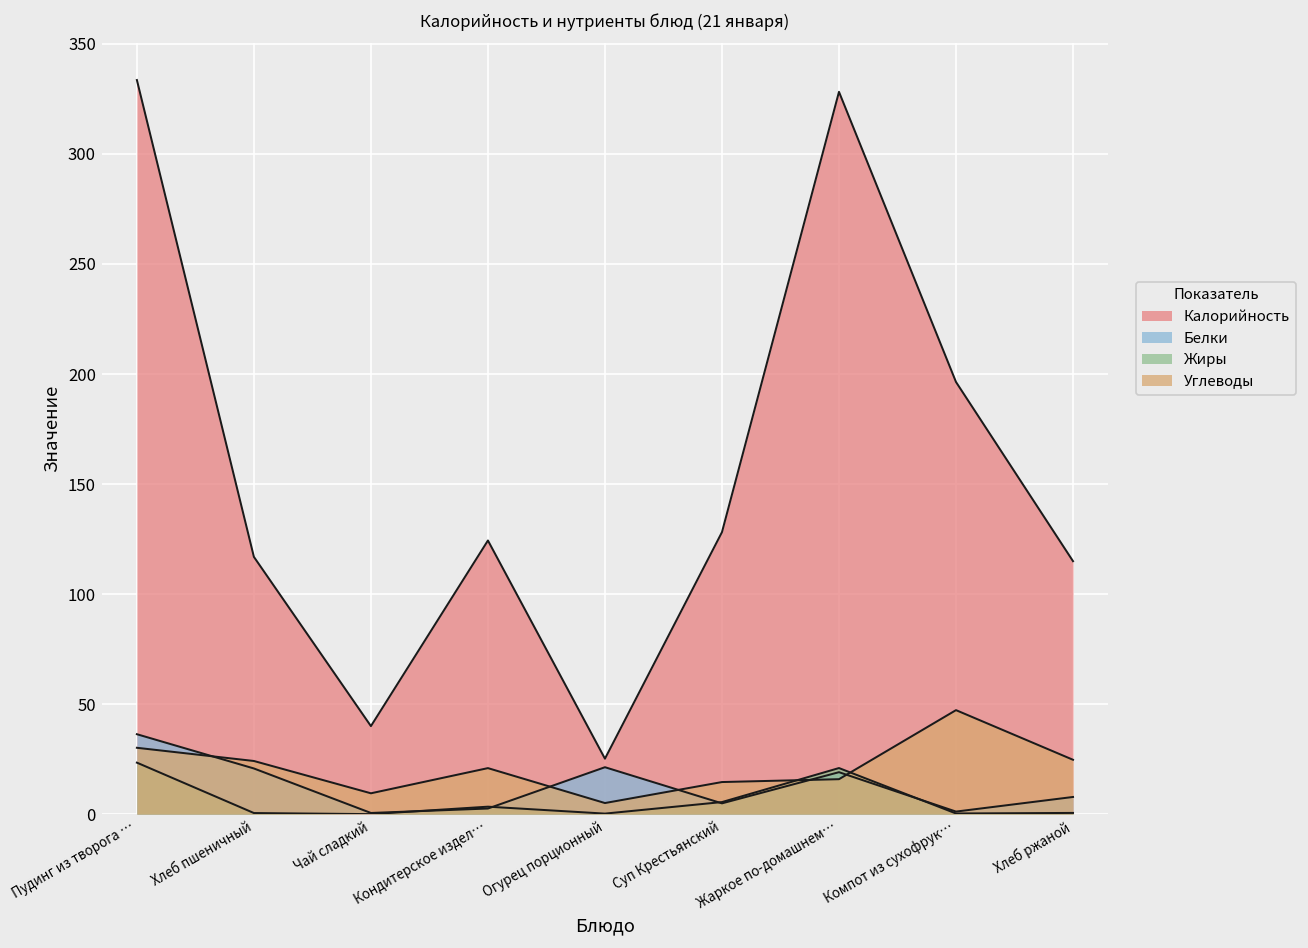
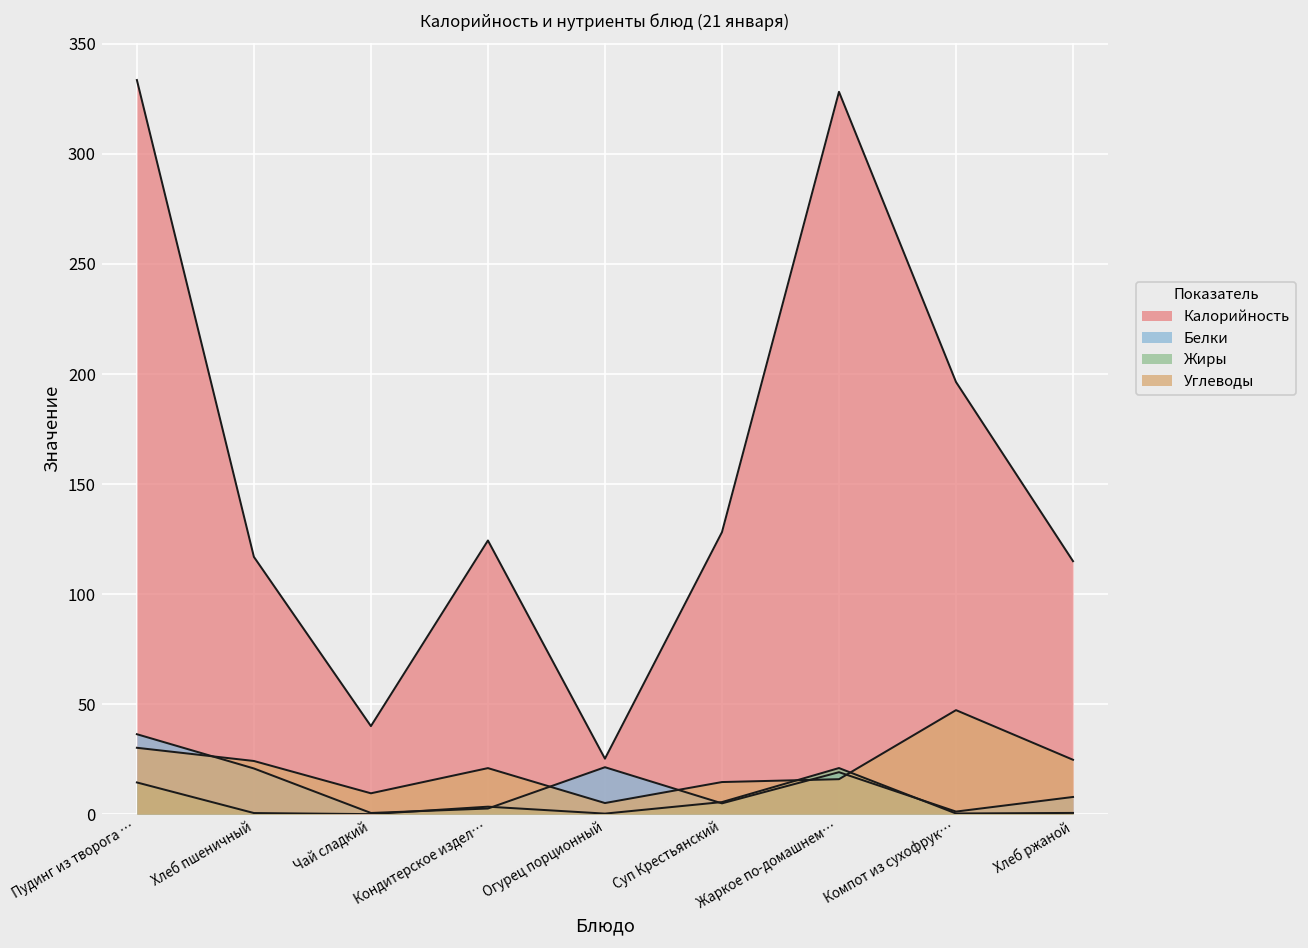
  {
    "Белки": {
      "Пудинг из творога …": 36,
      "Хлеб пшеничный": 21,
      "Огурец порционный": 21,
      "Жаркое по-домашнем…": 19,
      "Хлеб ржаной": 8
    },
    "Жиры": {
-     "Пудинг из творога …": 23,
+     "Пудинг из творога …": 14,
      "Хлеб пшеничный": 1,
      "Огурец порционный": 0,
      "Жаркое по-домашнем…": 21,
      "Хлеб ржаной": 1
    }
  }
